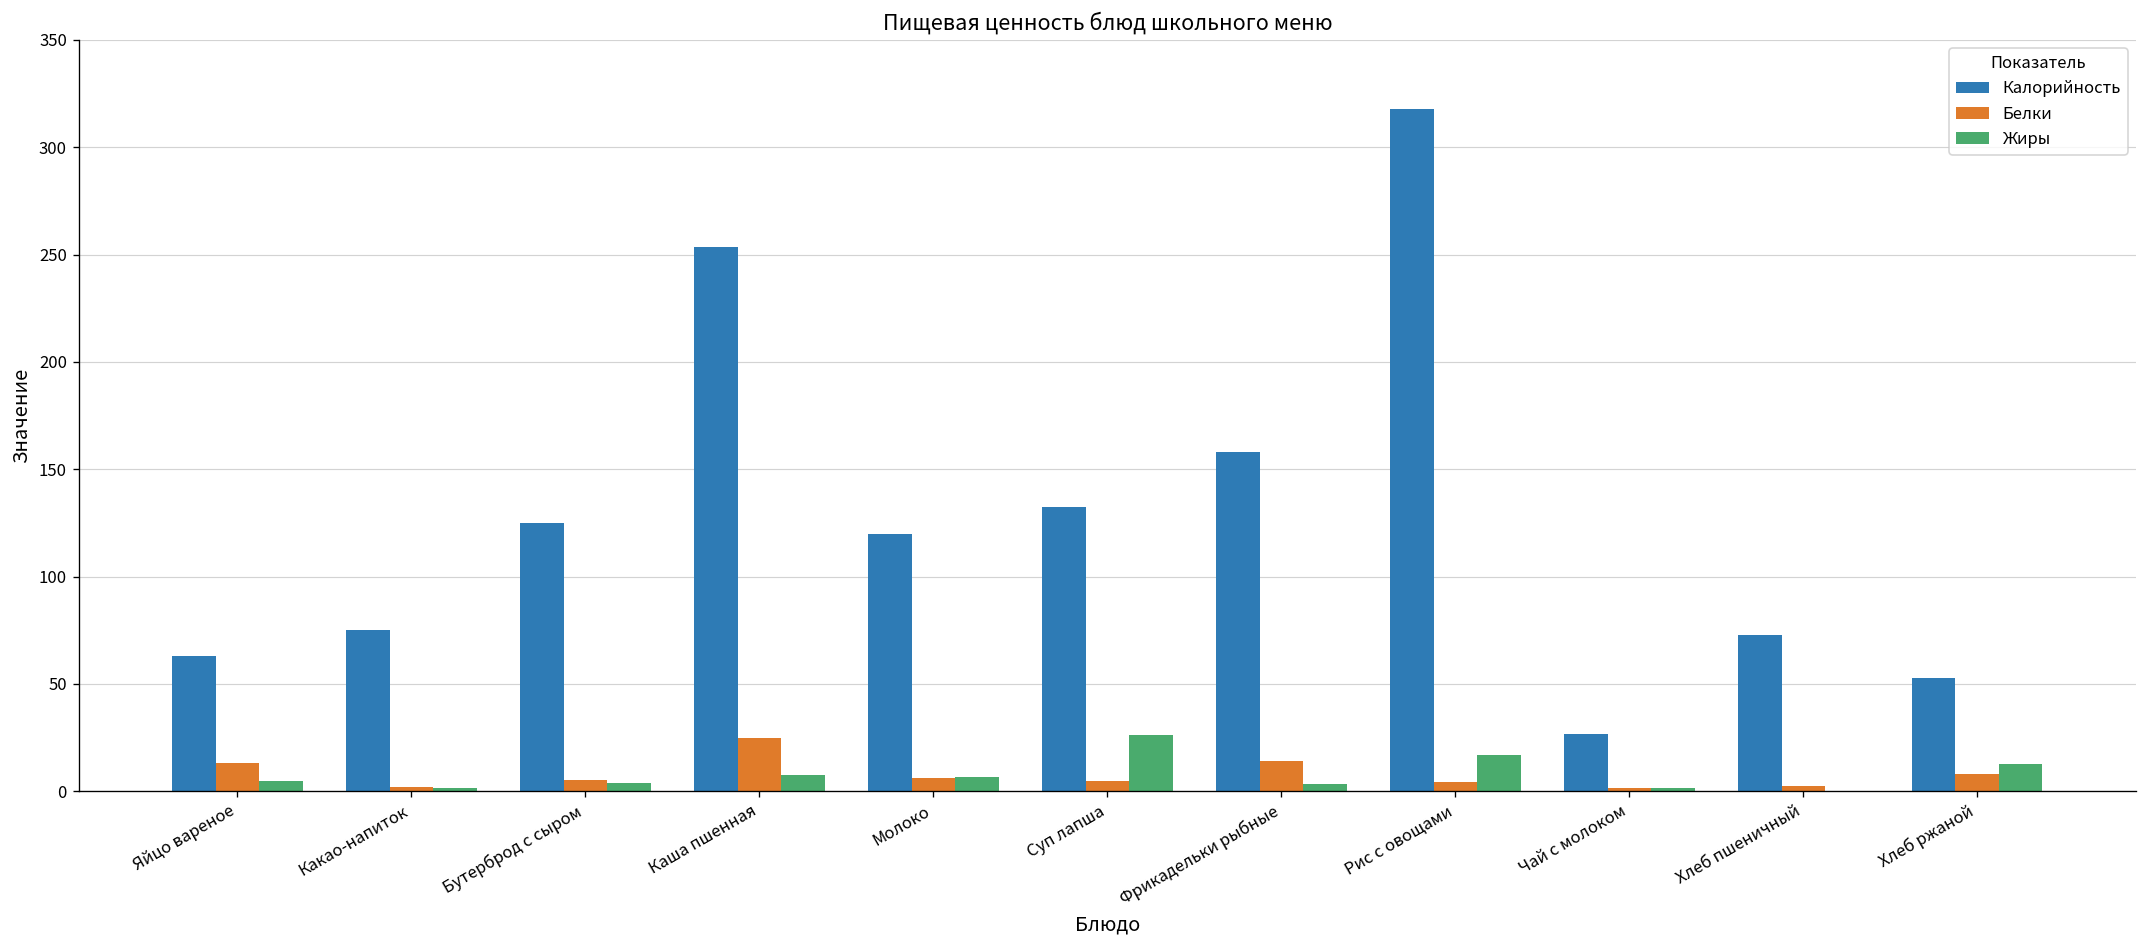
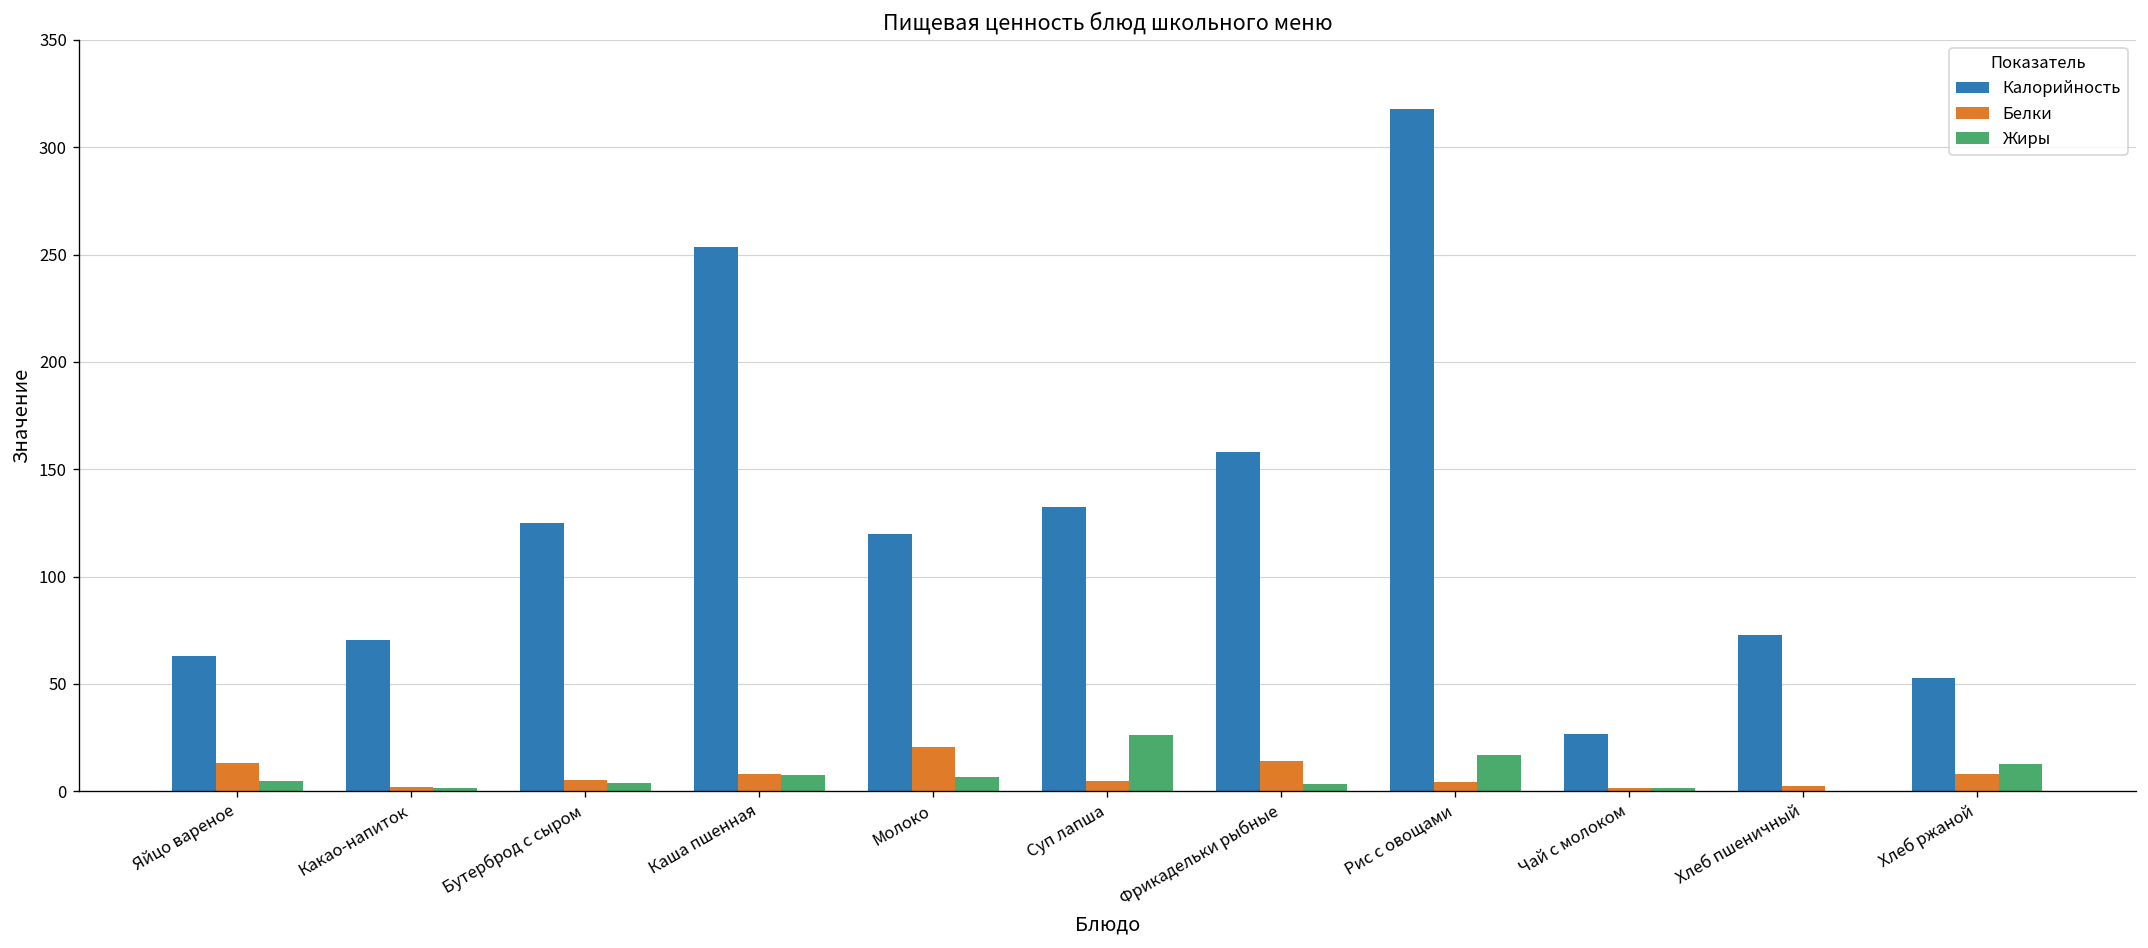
  {
    "Калорийность": {
      "Яйцо вареное": 63,
-     "Какао-напиток": 75,
+     "Какао-напиток": 71,
      "Бутерброд с сыром": 125,
      "Каша пшенная": 254,
      "Молоко": 120,
      "Суп лапша": 132,
      "Фрикадельки рыбные": 158,
      "Рис с овощами": 318,
      "Чай с молоком": 27,
      "Хлеб пшеничный": 73,
      "Хлеб ржаной": 53
    },
    "Белки": {
      "Яйцо вареное": 13,
      "Какао-напиток": 2,
      "Бутерброд с сыром": 5,
-     "Каша пшенная": 25,
-     "Молоко": 6,
+     "Каша пшенная": 8,
+     "Молоко": 21,
      "Суп лапша": 5,
      "Фрикадельки рыбные": 14,
      "Рис с овощами": 4,
      "Хлеб пшеничный": 2,
      "Хлеб ржаной": 8
    },
    "Жиры": {
      "Яйцо вареное": 5,
      "Какао-напиток": 2,
      "Бутерброд с сыром": 4,
      "Каша пшенная": 8,
      "Молоко": 6,
      "Суп лапша": 26,
      "Фрикадельки рыбные": 3,
      "Рис с овощами": 17,
      "Чай с молоком": 1,
      "Хлеб ржаной": 13
    }
  }
